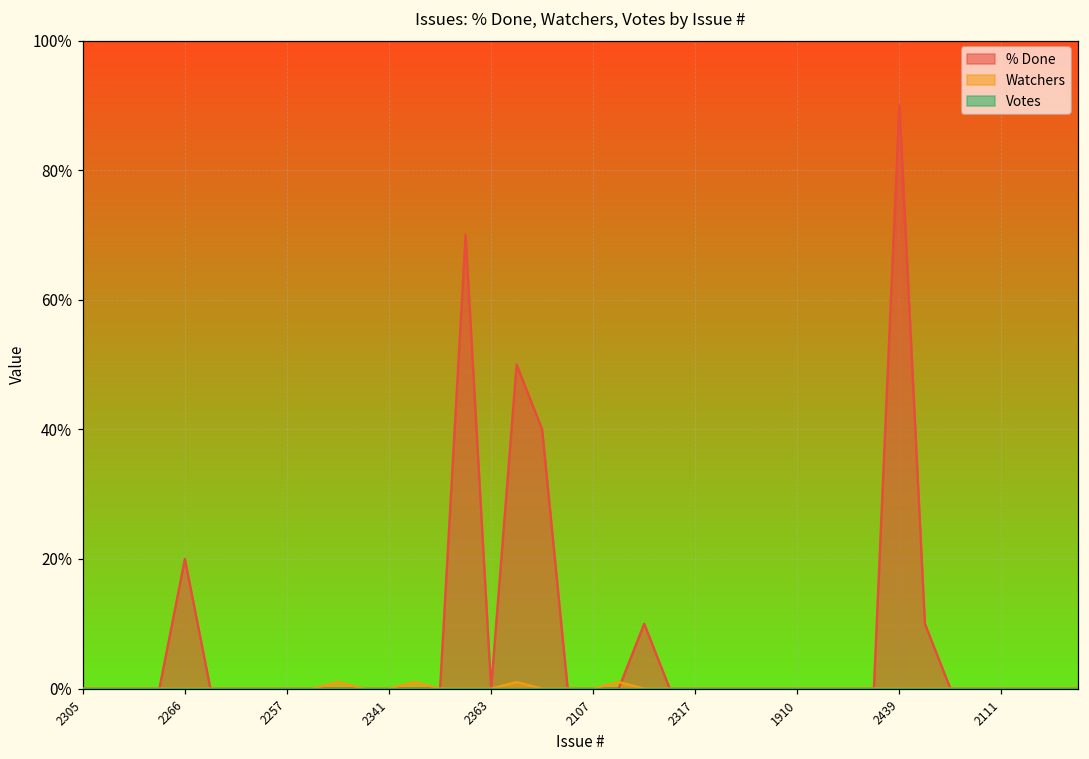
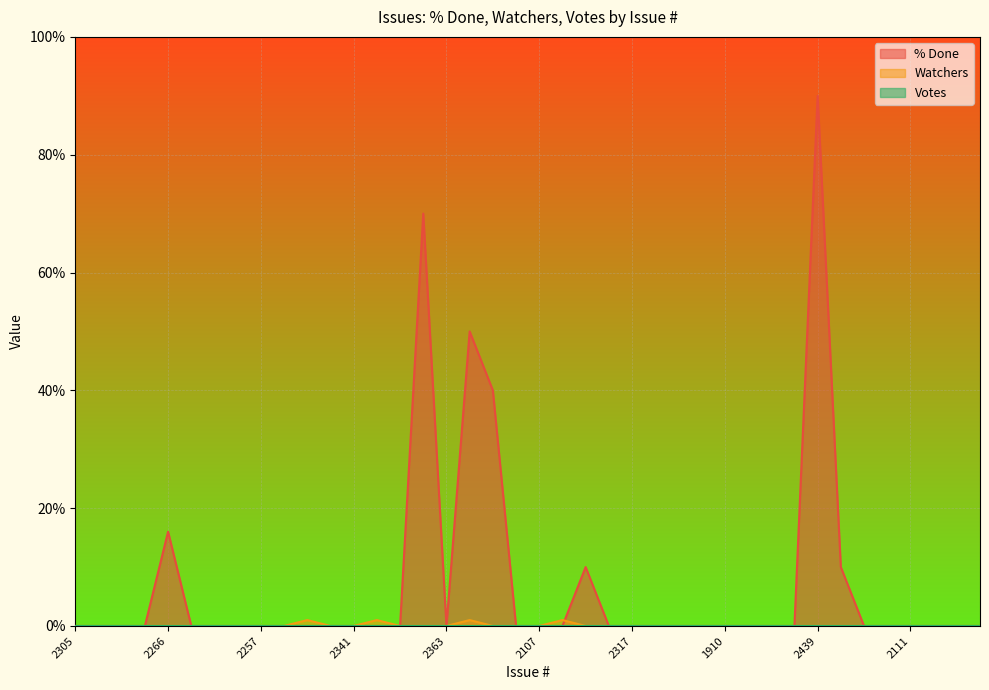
  {
    "% Done": {
-     "2266": "20%",
+     "2266": "16%",
      "2439": "90%"
    }
  }
